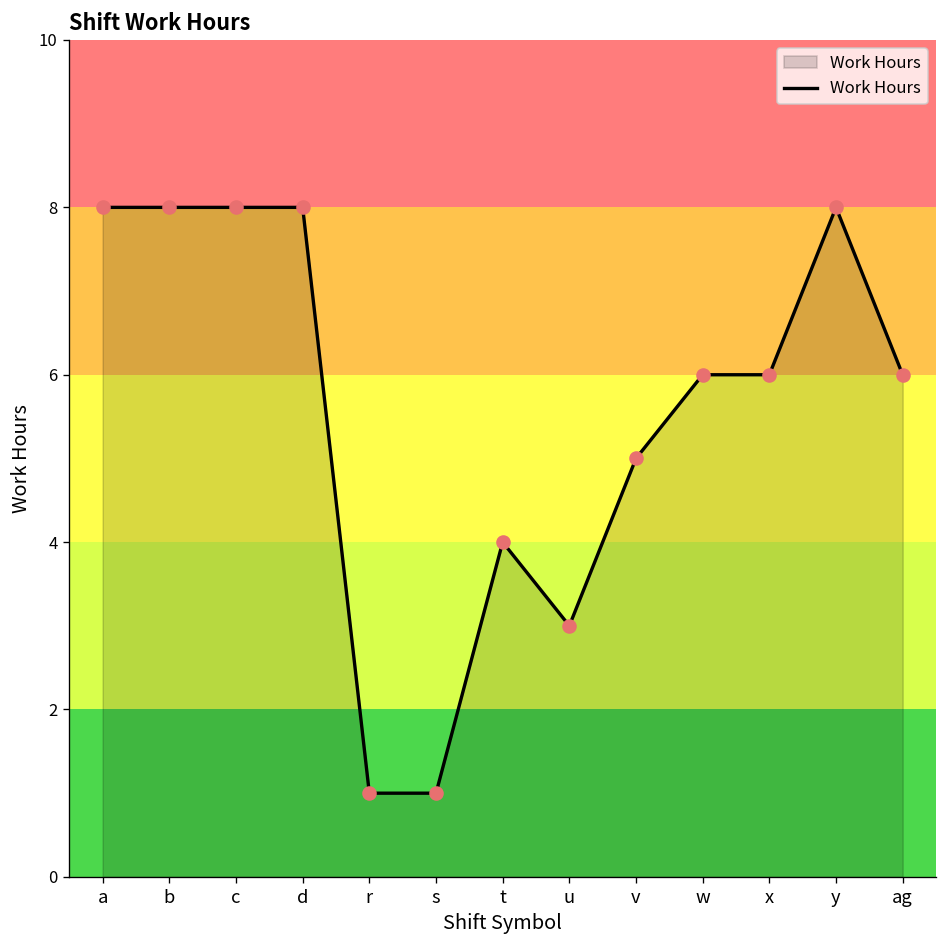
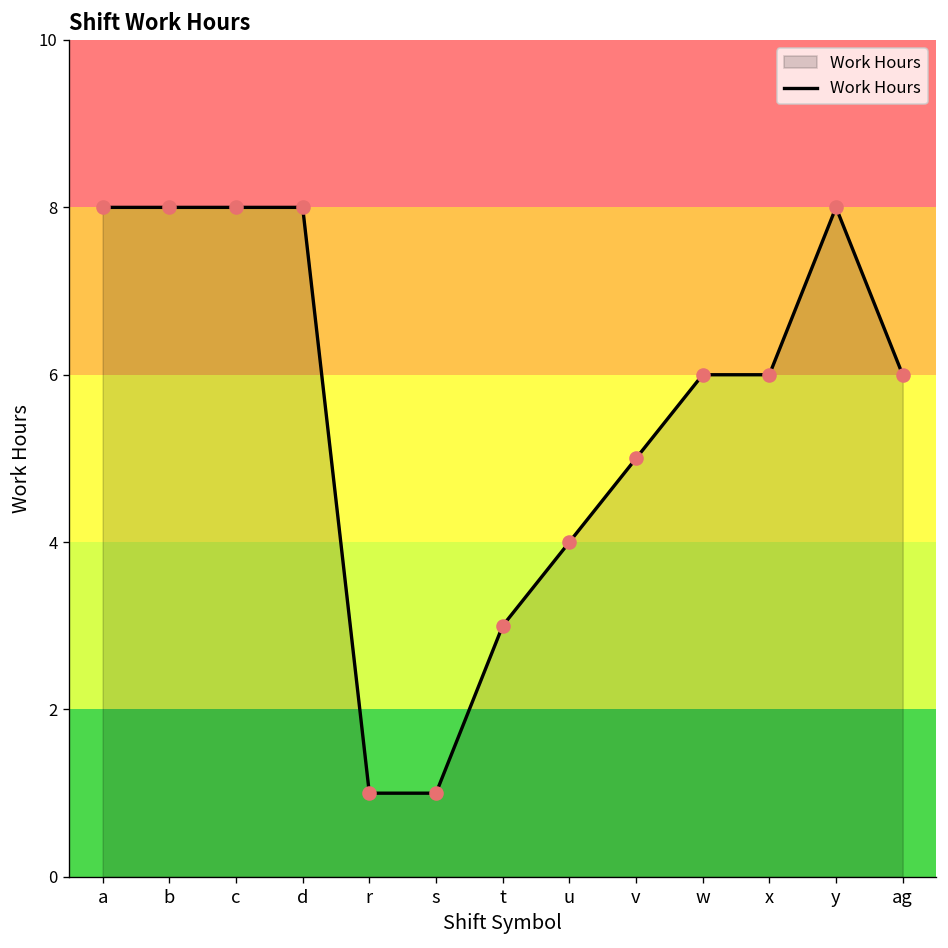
  {
    "a": 8,
    "b": 8,
    "c": 8,
    "d": 8,
    "r": 1,
    "s": 1,
-   "t": 4,
-   "u": 3,
+   "t": 3,
+   "u": 4,
    "v": 5,
    "w": 6,
    "x": 6,
    "y": 8,
    "ag": 6
  }
